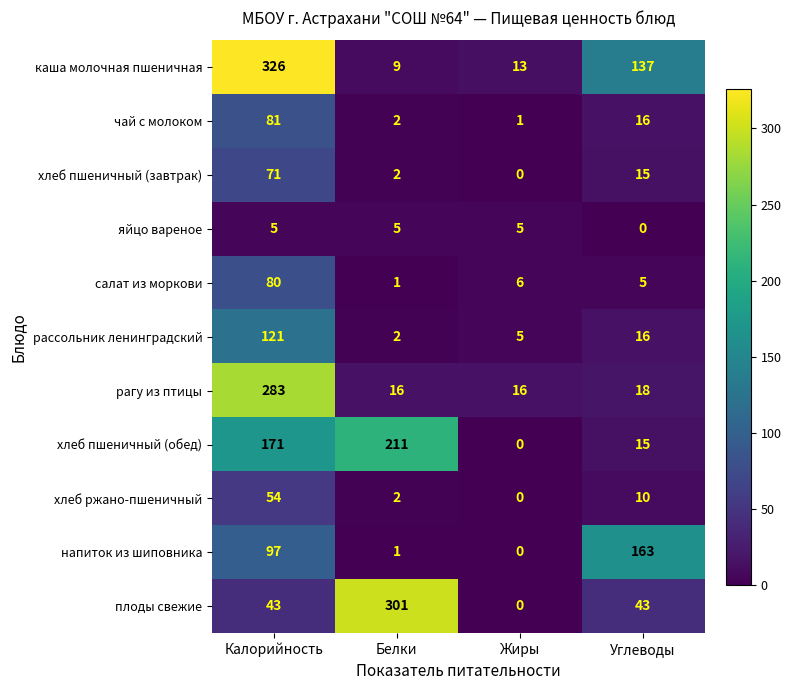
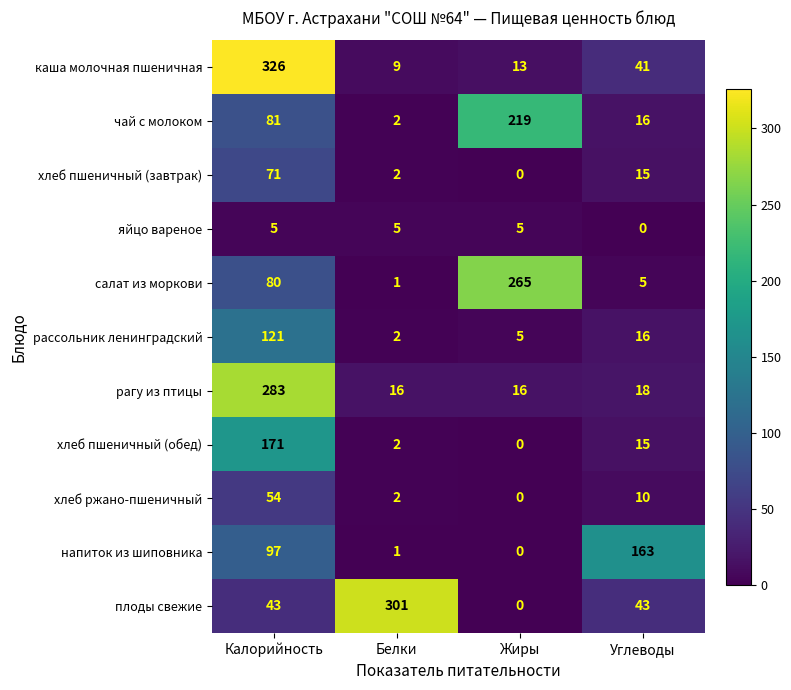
  {
    "каша молочная пшеничная": {
      "Калорийность": 326,
      "Белки": 9,
      "Жиры": 13,
-     "Углеводы": 137
+     "Углеводы": 41
    },
    "чай с молоком": {
      "Калорийность": 81,
      "Белки": 2,
-     "Жиры": 1,
+     "Жиры": 219,
      "Углеводы": 16
    },
    "хлеб пшеничный (завтрак)": {
      "Калорийность": 71,
      "Белки": 2,
      "Жиры": 0,
      "Углеводы": 15
    },
    "яйцо вареное": {
      "Калорийность": 5,
      "Белки": 5,
      "Жиры": 5,
      "Углеводы": 0
    },
    "салат из моркови": {
      "Калорийность": 80,
      "Белки": 1,
-     "Жиры": 6,
+     "Жиры": 265,
      "Углеводы": 5
    },
    "рассольник ленинградский": {
      "Калорийность": 121,
      "Белки": 2,
      "Жиры": 5,
      "Углеводы": 16
    },
    "рагу из птицы": {
      "Калорийность": 283,
      "Белки": 16,
      "Жиры": 16,
      "Углеводы": 18
    },
    "хлеб пшеничный (обед)": {
      "Калорийность": 171,
-     "Белки": 211,
+     "Белки": 2,
      "Жиры": 0,
      "Углеводы": 15
    },
    "хлеб ржано-пшеничный": {
      "Калорийность": 54,
      "Белки": 2,
      "Жиры": 0,
      "Углеводы": 10
    },
    "напиток из шиповника": {
      "Калорийность": 97,
      "Белки": 1,
      "Жиры": 0,
      "Углеводы": 163
    },
    "плоды свежие": {
      "Калорийность": 43,
      "Белки": 301,
      "Жиры": 0,
      "Углеводы": 43
    }
  }
